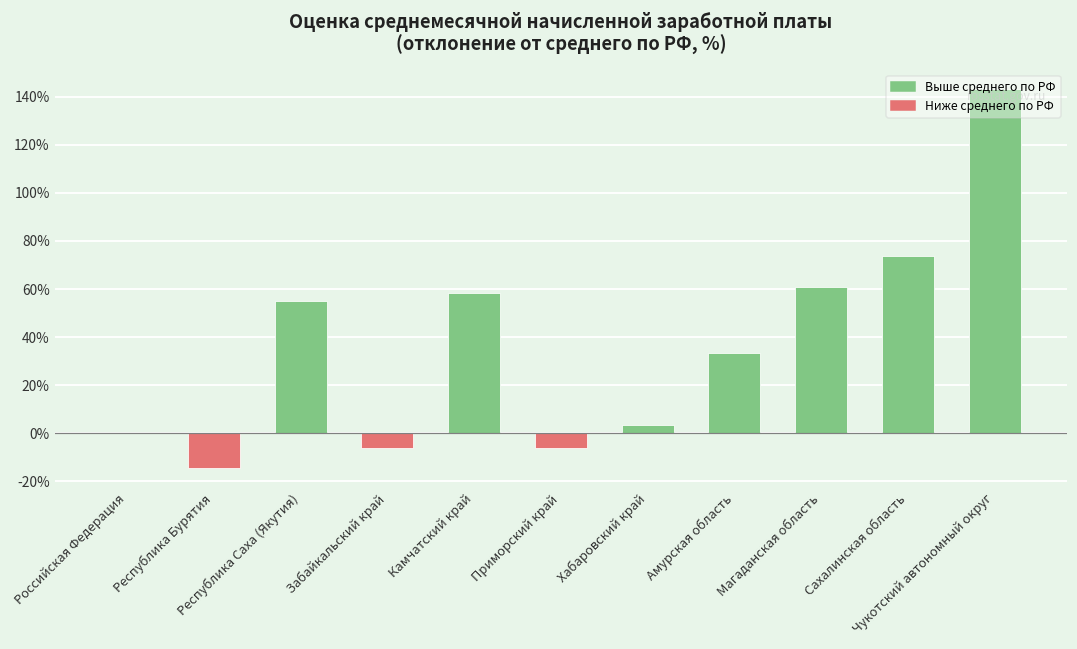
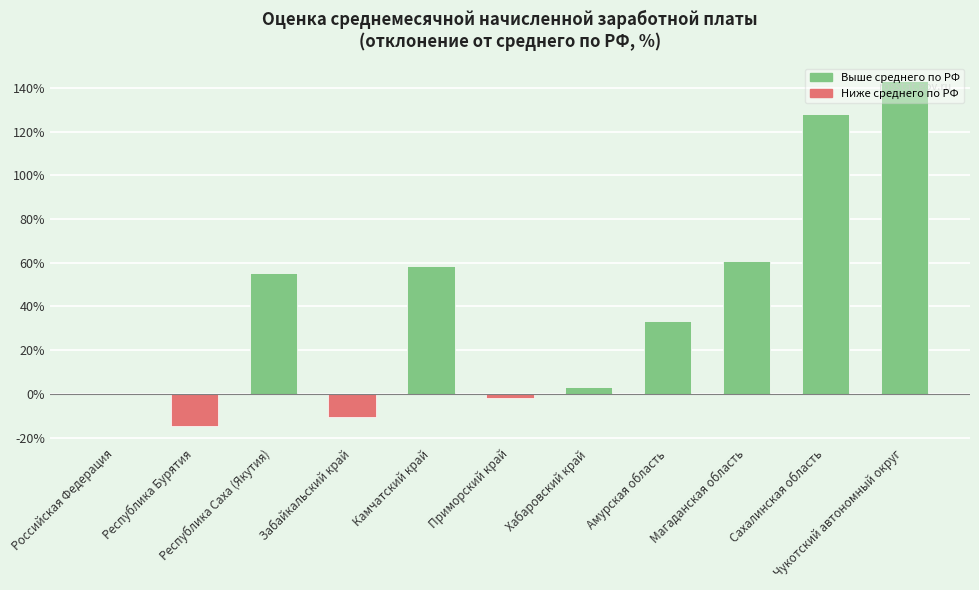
  {
    "Российская Федерация": "0%",
    "Республика Бурятия": "-15%",
    "Республика Саха (Якутия)": "55%",
-   "Забайкальский край": "-6%",
+   "Забайкальский край": "-11%",
    "Камчатский край": "58%",
-   "Приморский край": "-6%",
+   "Приморский край": "-2%",
    "Хабаровский край": "3%",
    "Амурская область": "33%",
    "Магаданская область": "61%",
-   "Сахалинская область": "74%"
+   "Сахалинская область": "128%"
  }
